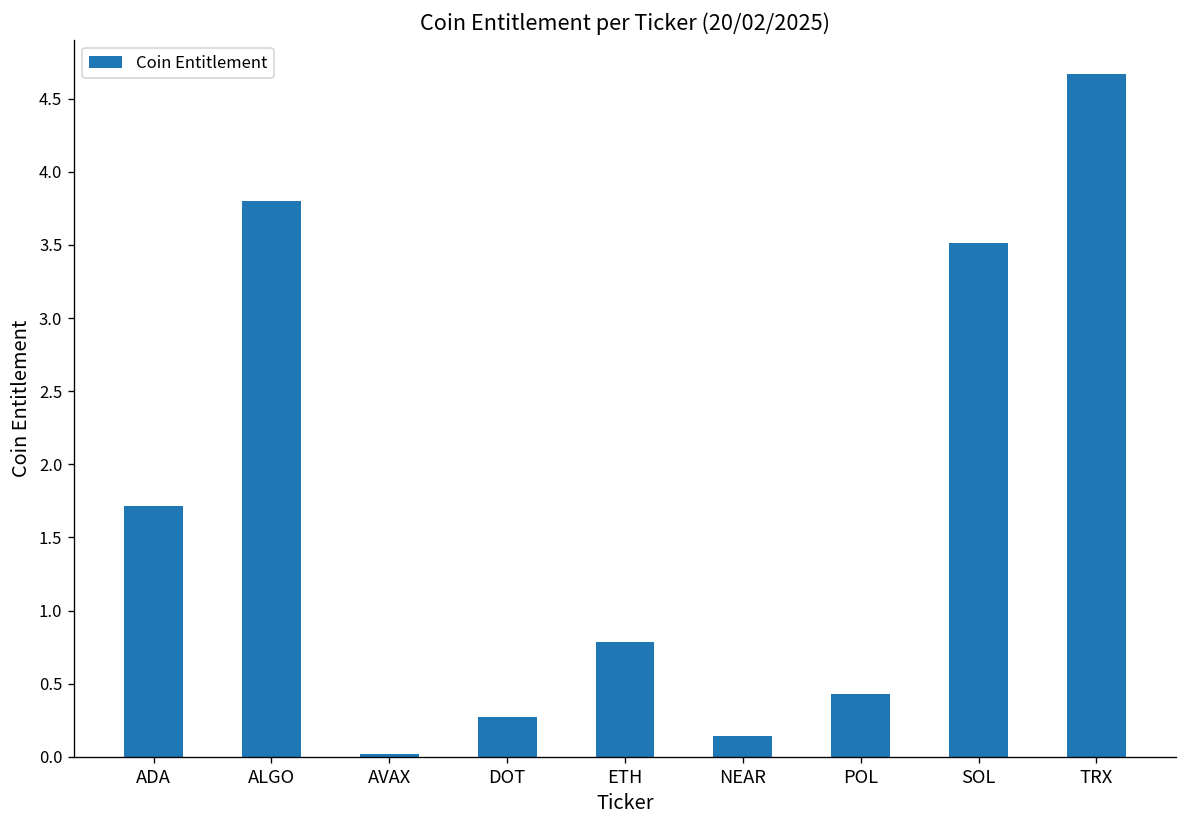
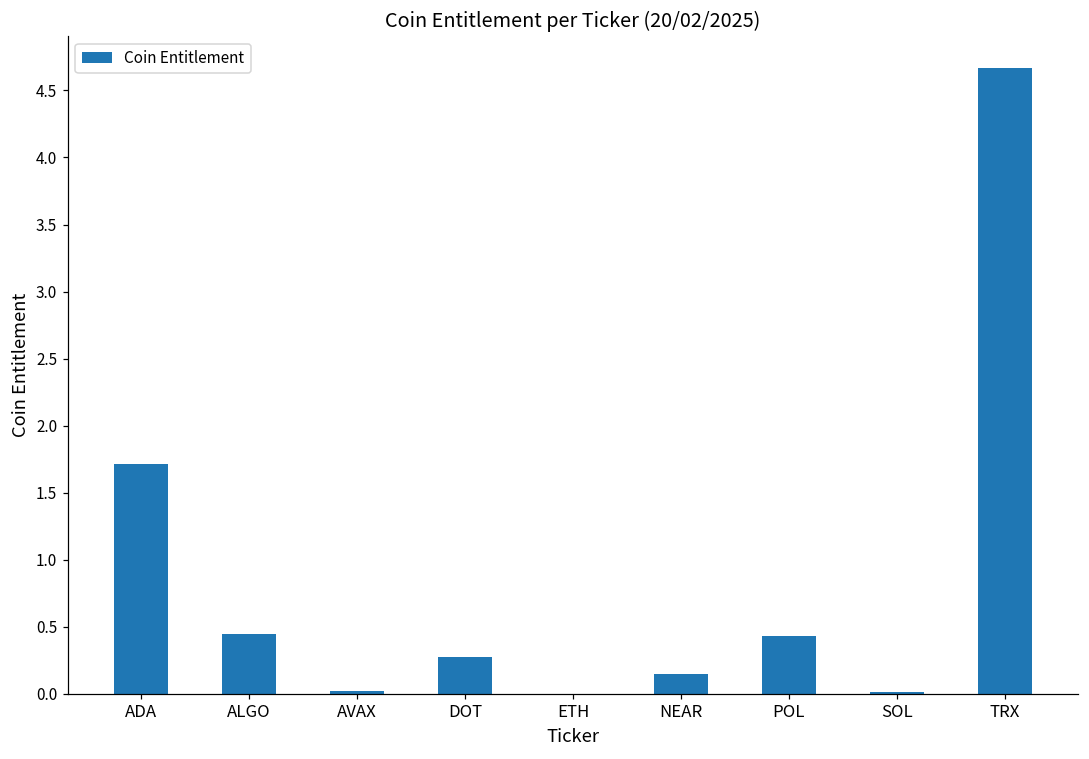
  {
    "ADA": 1.71,
-   "ALGO": 3.80,
+   "ALGO": 0.45,
    "AVAX": 0.02,
    "DOT": 0.27,
-   "ETH": 0.78,
+   "ETH": 0.00,
    "NEAR": 0.15,
    "POL": 0.43,
-   "SOL": 3.51,
+   "SOL": 0.02,
    "TRX": 4.67
  }
